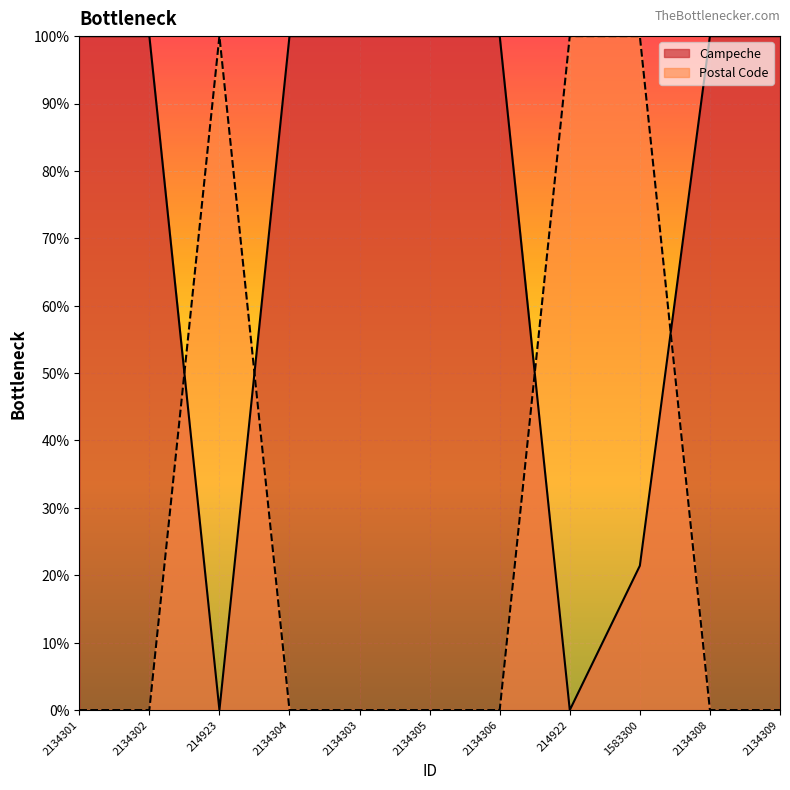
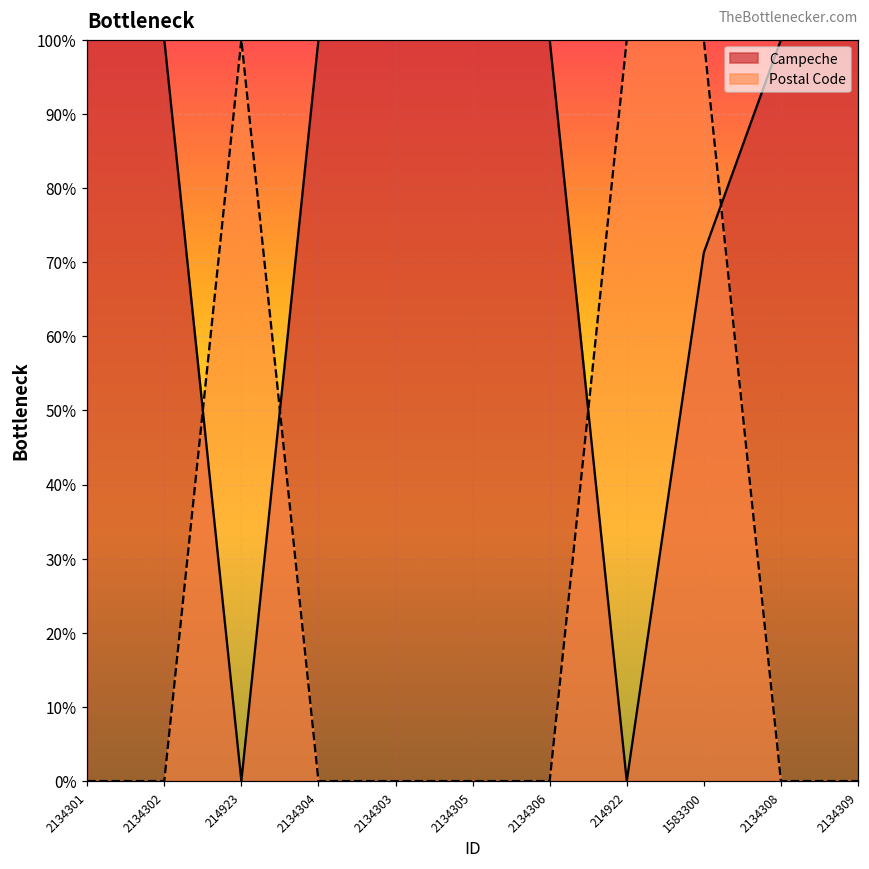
  {
    "Campeche": {
      "2134301": "100%",
      "2134302": "100%",
      "214923": "0%",
      "2134304": "100%",
      "2134303": "100%",
      "2134305": "100%",
      "2134306": "100%",
      "214922": "0%",
-     "1583300": "21%",
+     "1583300": "71%",
      "2134308": "100%",
      "2134309": "100%"
    },
    "Postal Code": {
      "2134301": "0%",
      "2134302": "0%",
      "214923": "100%",
      "2134304": "0%",
      "2134303": "0%",
      "2134305": "0%",
      "2134306": "0%",
      "214922": "100%",
      "1583300": "100%",
      "2134308": "0%",
      "2134309": "0%"
    }
  }
